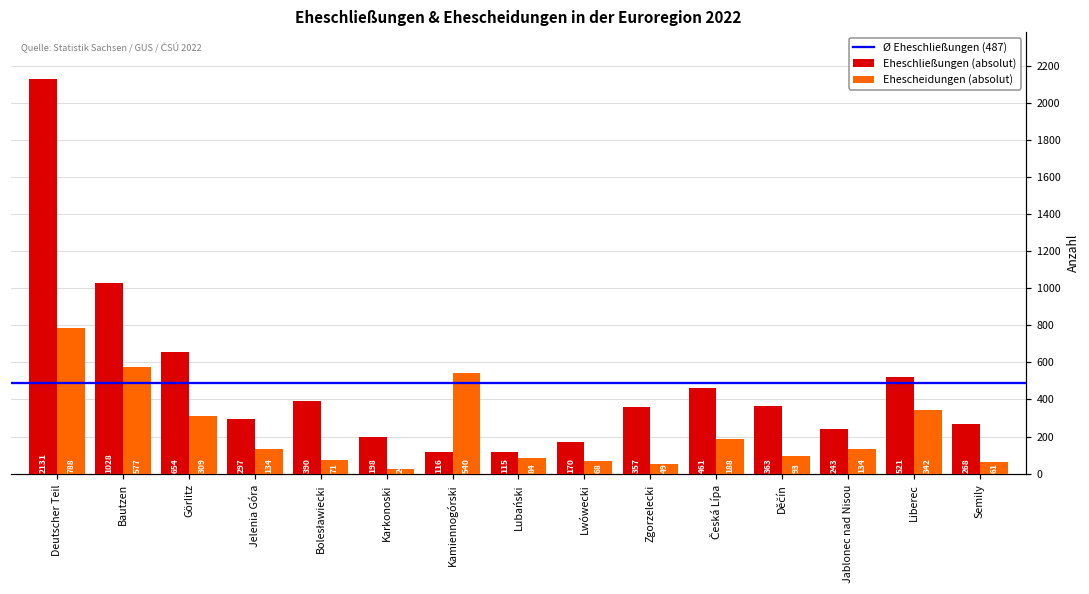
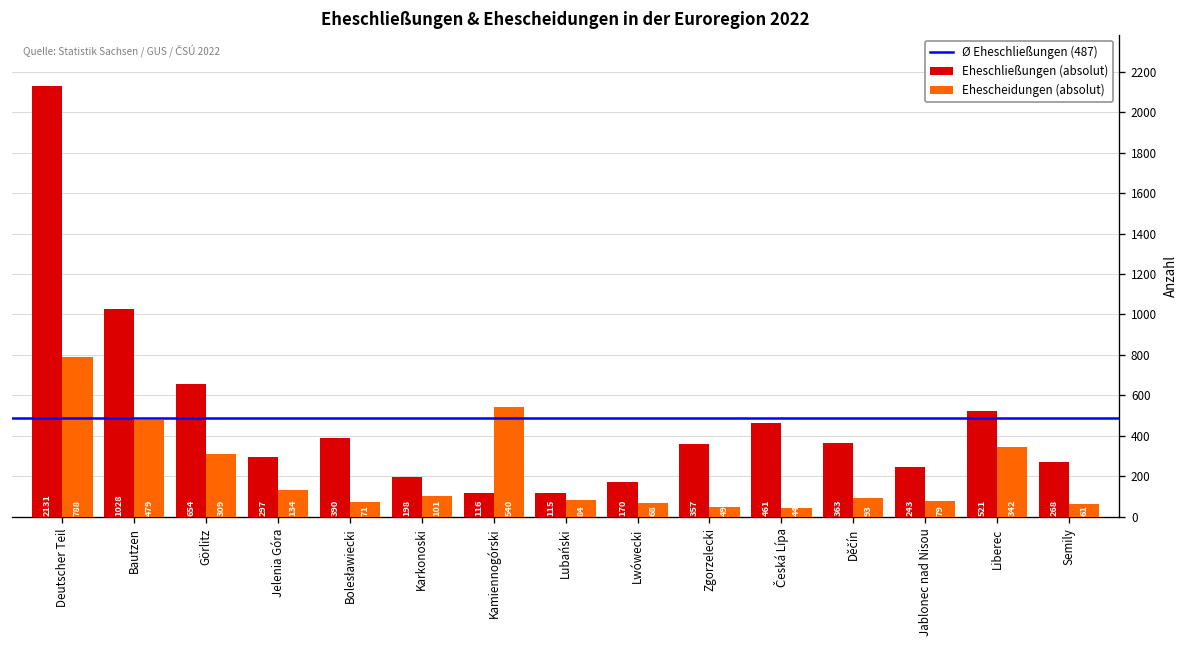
  {
    "Eheschließungen (absolut)": {
      "Deutscher Teil": 2131,
      "Bautzen": 1028,
      "Görlitz": 654,
      "Jelenia Góra": 297,
      "Bolesławiecki": 390,
      "Karkonoski": 198,
      "Kamiennogórski": 116,
      "Lubański": 115,
      "Lwówecki": 170,
      "Zgorzelecki": 357,
      "Česká Lípa": 461,
      "Děčín": 363,
      "Jablonec nad Nisou": 243,
      "Liberec": 521,
      "Semily": 268
    },
    "Ehescheidungen (absolut)": {
      "Deutscher Teil": 788,
-     "Bautzen": 577,
+     "Bautzen": 479,
      "Görlitz": 309,
      "Jelenia Góra": 134,
      "Bolesławiecki": 71,
-     "Karkonoski": 20,
+     "Karkonoski": 100,
      "Kamiennogórski": 540,
      "Lubański": 84,
      "Lwówecki": 68,
      "Zgorzelecki": 49,
-     "Česká Lípa": 188,
+     "Česká Lípa": 44,
      "Děčín": 93,
-     "Jablonec nad Nisou": 134,
+     "Jablonec nad Nisou": 79,
      "Liberec": 342,
      "Semily": 61
    }
  }
